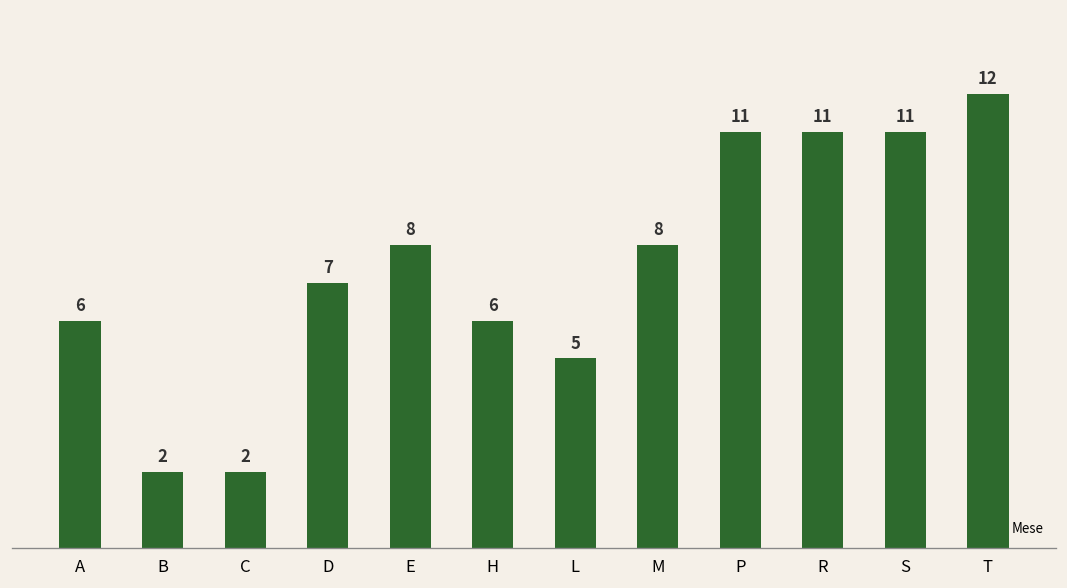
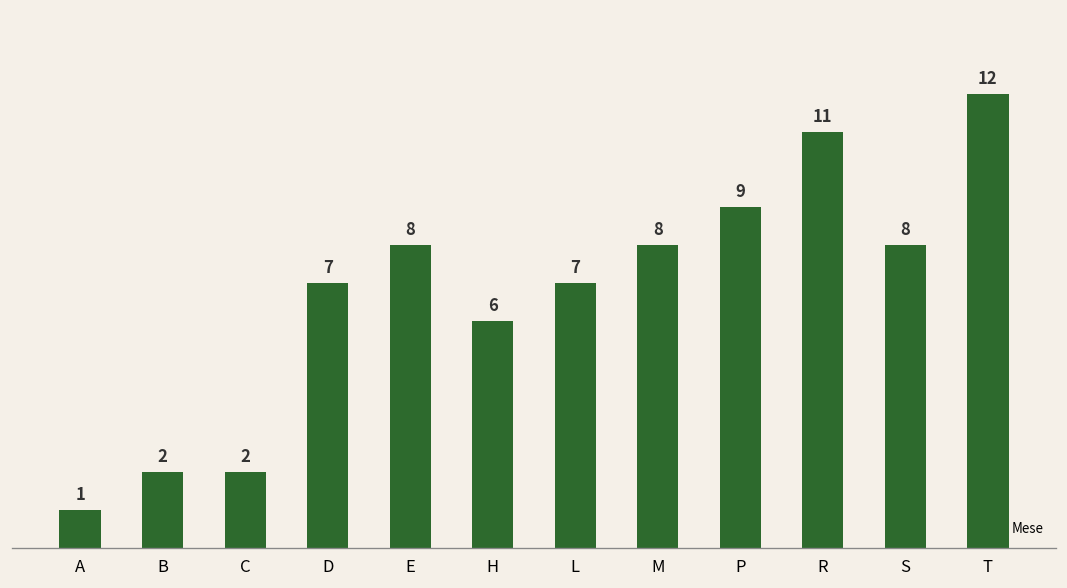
  {
-   "A": 6,
+   "A": 1,
    "B": 2,
    "C": 2,
    "D": 7,
    "E": 8,
    "H": 6,
-   "L": 5,
+   "L": 7,
    "M": 8,
-   "P": 11,
+   "P": 9,
    "R": 11,
-   "S": 11,
+   "S": 8,
    "T": 12
  }
